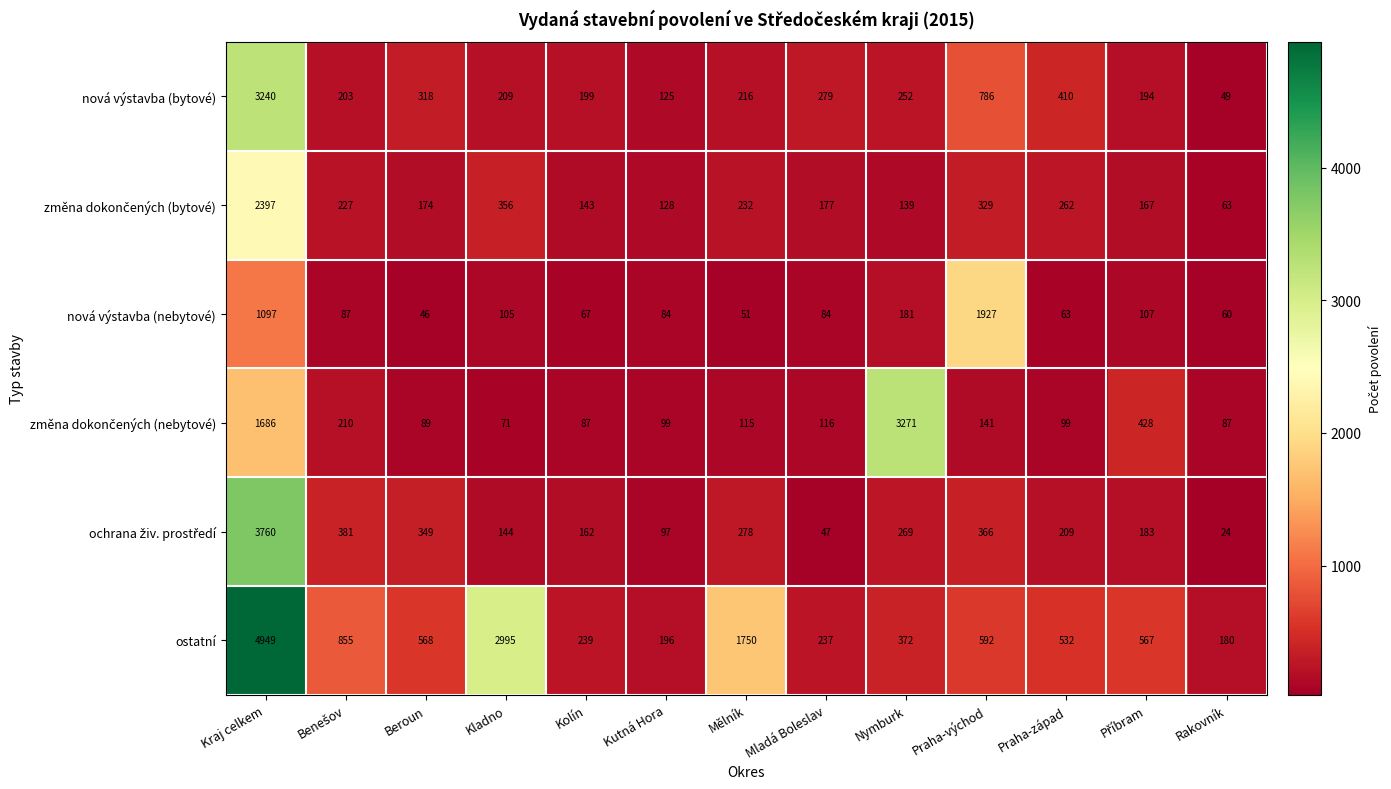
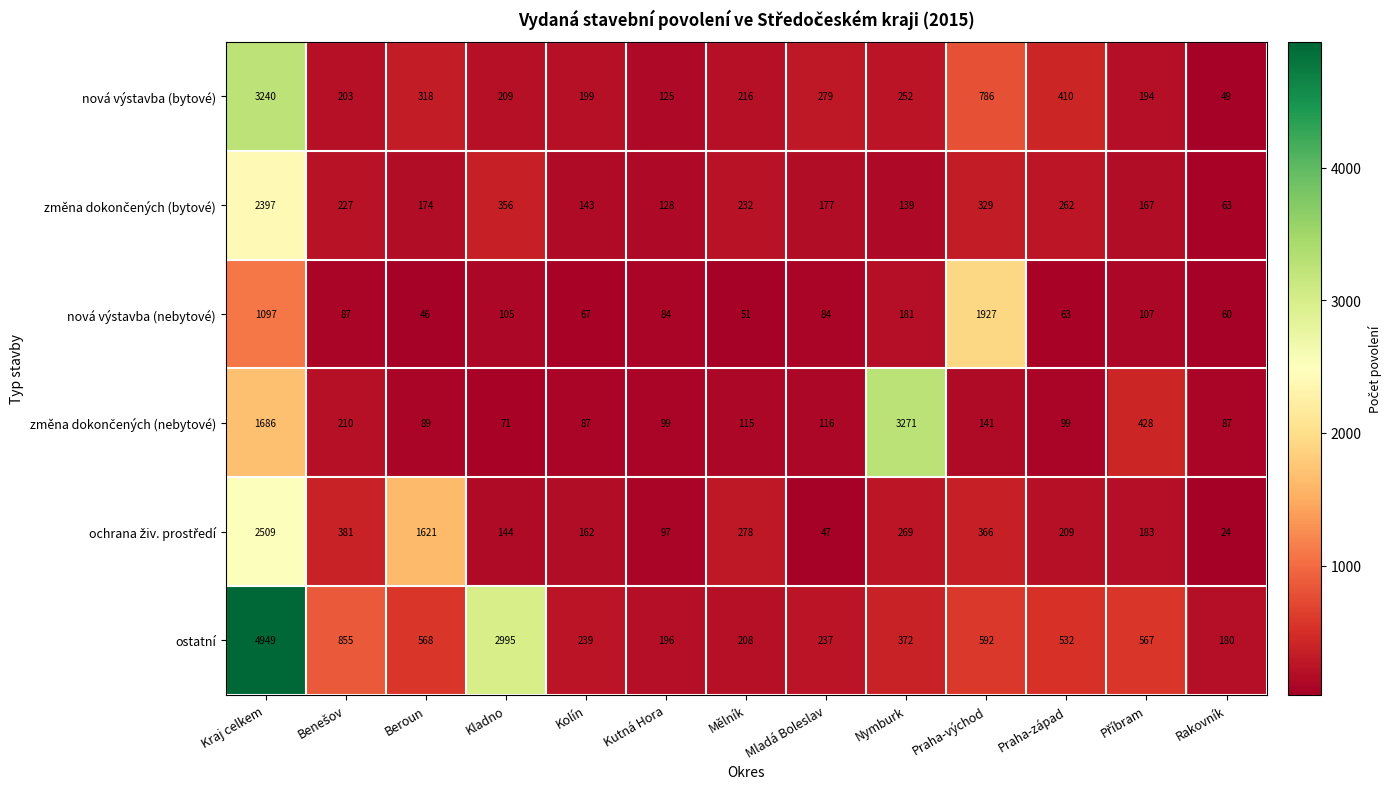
  {
    "nová výstavba (bytové)": {
      "Kraj celkem": 3240,
      "Benešov": 203,
      "Beroun": 318,
      "Kladno": 209,
      "Kolín": 199,
      "Kutná Hora": 125,
      "Mělník": 216,
      "Mladá Boleslav": 279,
      "Nymburk": 252,
      "Praha-východ": 786,
      "Praha-západ": 410,
      "Příbram": 194,
      "Rakovník": 49
    },
    "změna dokončených (bytové)": {
      "Kraj celkem": 2397,
      "Benešov": 227,
      "Beroun": 174,
      "Kladno": 356,
      "Kolín": 143,
      "Kutná Hora": 128,
      "Mělník": 232,
      "Mladá Boleslav": 177,
      "Nymburk": 139,
      "Praha-východ": 329,
      "Praha-západ": 262,
      "Příbram": 167,
      "Rakovník": 63
    },
    "nová výstavba (nebytové)": {
      "Kraj celkem": 1097,
      "Benešov": 87,
      "Beroun": 46,
      "Kladno": 105,
      "Kolín": 67,
      "Kutná Hora": 84,
      "Mělník": 51,
      "Mladá Boleslav": 84,
      "Nymburk": 181,
      "Praha-východ": 1927,
      "Praha-západ": 63,
      "Příbram": 107,
      "Rakovník": 60
    },
    "změna dokončených (nebytové)": {
      "Kraj celkem": 1686,
      "Benešov": 210,
      "Beroun": 89,
      "Kladno": 71,
      "Kolín": 87,
      "Kutná Hora": 99,
      "Mělník": 115,
      "Mladá Boleslav": 116,
      "Nymburk": 3271,
      "Praha-východ": 141,
      "Praha-západ": 99,
      "Příbram": 428,
      "Rakovník": 87
    },
    "ochrana živ. prostředí": {
-     "Kraj celkem": 3760,
+     "Kraj celkem": 2509,
      "Benešov": 381,
-     "Beroun": 349,
+     "Beroun": 1621,
      "Kladno": 144,
      "Kolín": 162,
      "Kutná Hora": 97,
      "Mělník": 278,
      "Mladá Boleslav": 47,
      "Nymburk": 269,
      "Praha-východ": 366,
      "Praha-západ": 209,
      "Příbram": 183,
      "Rakovník": 24
    },
    "ostatní": {
      "Kraj celkem": 4949,
      "Benešov": 855,
      "Beroun": 568,
      "Kladno": 2995,
      "Kolín": 239,
      "Kutná Hora": 196,
-     "Mělník": 1750,
+     "Mělník": 208,
      "Mladá Boleslav": 237,
      "Nymburk": 372,
      "Praha-východ": 592,
      "Praha-západ": 532,
      "Příbram": 567,
      "Rakovník": 180
    }
  }
